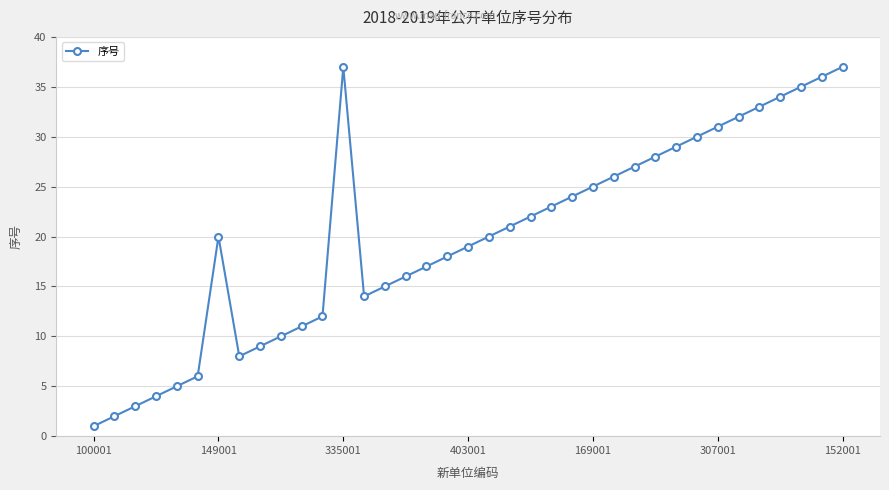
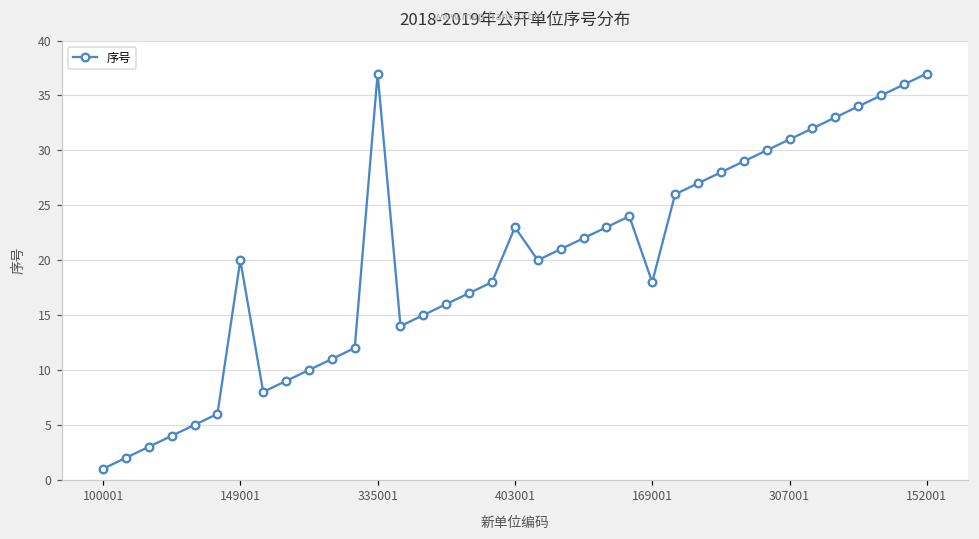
  {
    "100001": 1,
    "149001": 20,
    "335001": 37,
-   "403001": 19,
-   "169001": 25,
+   "403001": 23,
+   "169001": 18,
    "307001": 31,
    "152001": 37
  }
